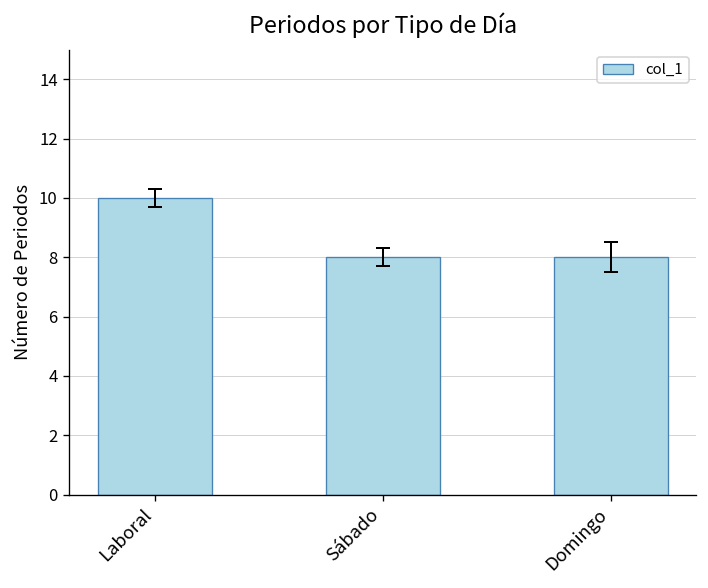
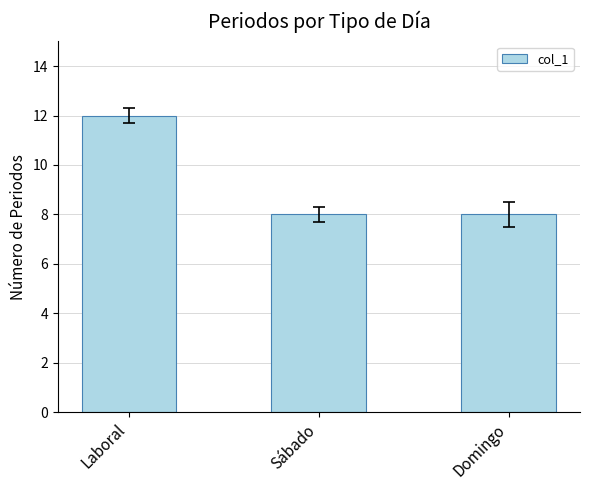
  {
    "col_1": {
-     "Laboral": 10,
+     "Laboral": 12,
      "Sábado": 8,
      "Domingo": 8
    }
  }
